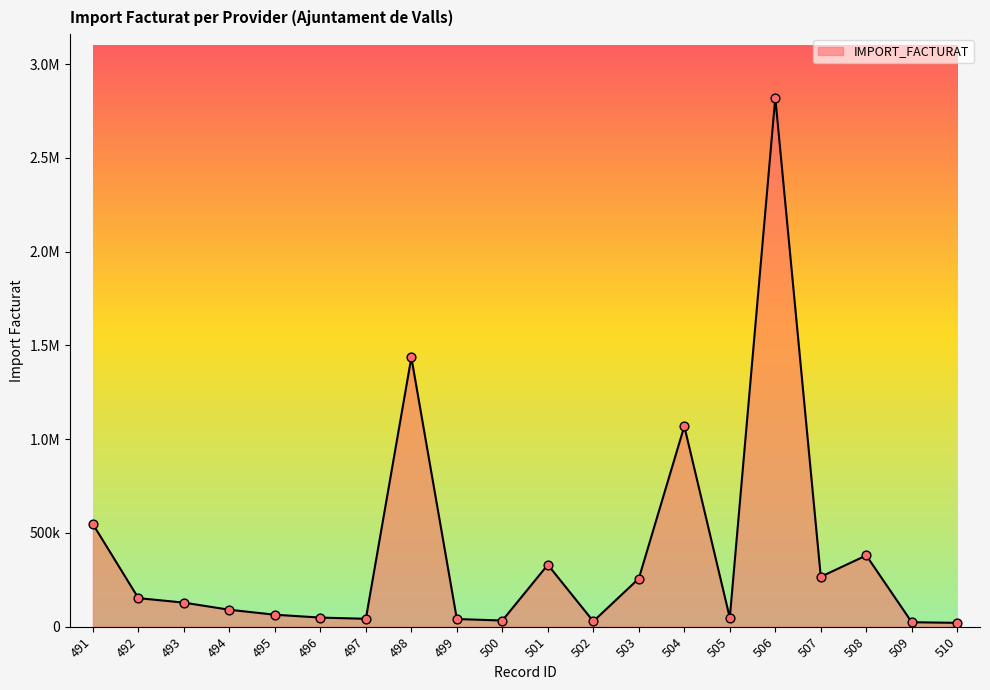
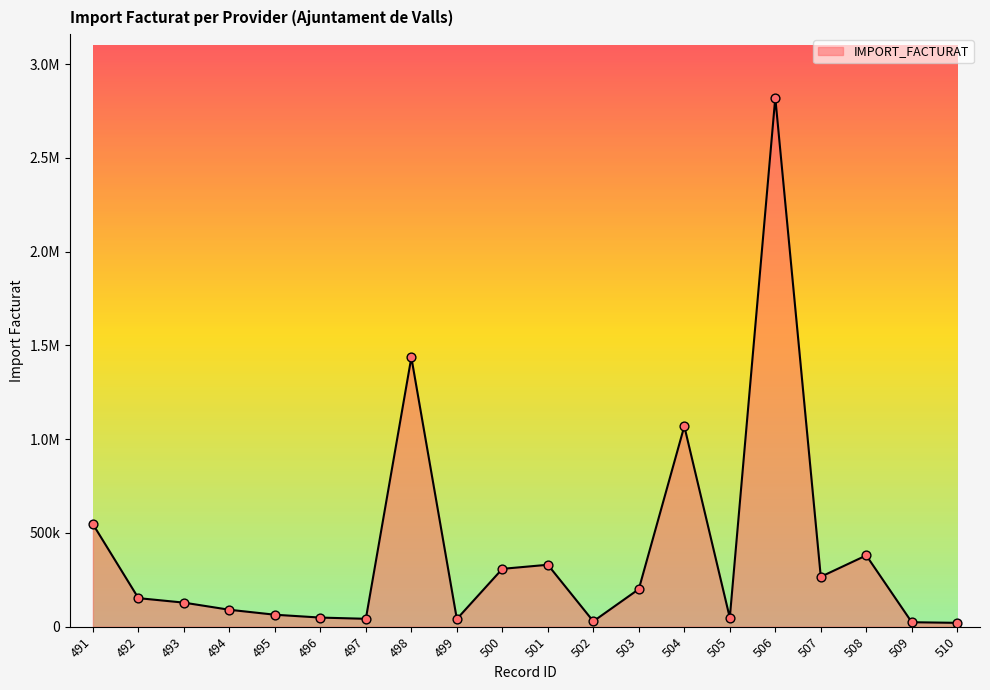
  {
    "491": 550000,
    "492": 150000,
    "493": 130000,
    "494": 90000,
    "495": 60000,
    "496": 50000,
    "497": 40000,
    "498": 1440000,
    "499": 40000,
-   "500": 30000,
+   "500": 310000,
    "501": 330000,
    "502": 30000,
-   "503": 260000,
+   "503": 200000,
    "504": 1070000,
    "505": 50000,
    "506": 2820000,
    "507": 270000,
    "508": 380000,
    "509": 20000,
    "510": 20000
  }
